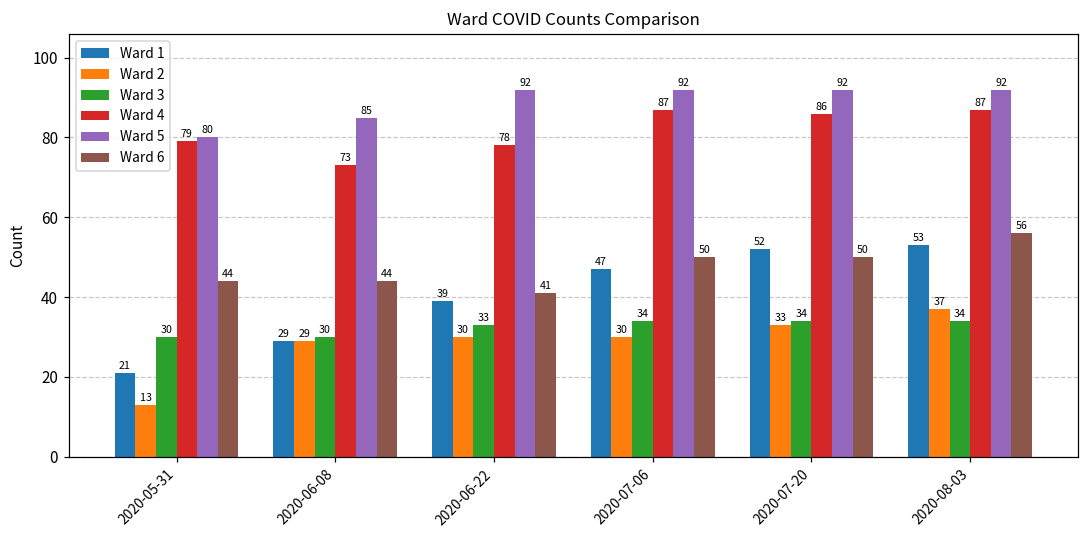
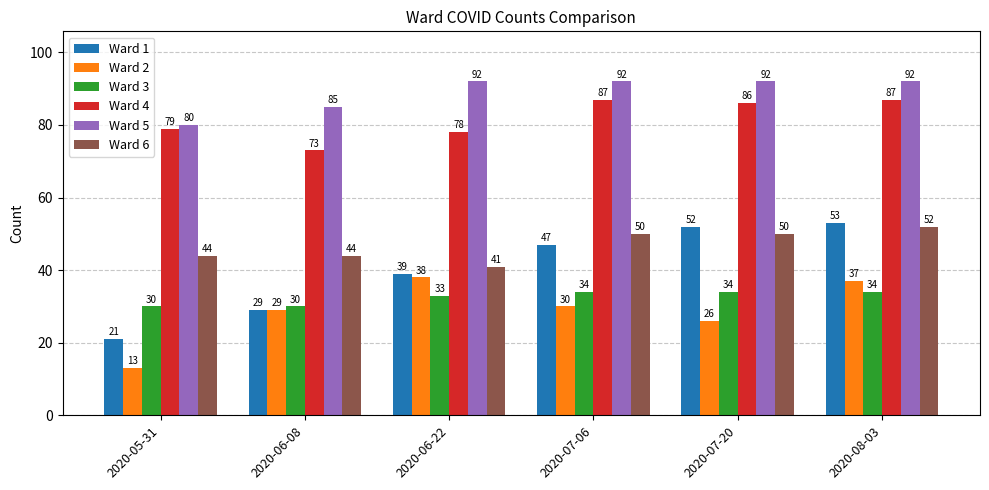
  {
    "Ward 1": {
      "2020-05-31": 21,
      "2020-06-08": 29,
      "2020-06-22": 39,
      "2020-07-06": 47,
      "2020-07-20": 52,
      "2020-08-03": 53
    },
    "Ward 2": {
      "2020-05-31": 13,
      "2020-06-08": 29,
-     "2020-06-22": 30,
+     "2020-06-22": 38,
      "2020-07-06": 30,
-     "2020-07-20": 33,
+     "2020-07-20": 26,
      "2020-08-03": 37
    },
    "Ward 3": {
      "2020-05-31": 30,
      "2020-06-08": 30,
      "2020-06-22": 33,
      "2020-07-06": 34,
      "2020-07-20": 34,
      "2020-08-03": 34
    },
    "Ward 4": {
      "2020-05-31": 79,
      "2020-06-08": 73,
      "2020-06-22": 78,
      "2020-07-06": 87,
      "2020-07-20": 86,
      "2020-08-03": 87
    },
    "Ward 5": {
      "2020-05-31": 80,
      "2020-06-08": 85,
      "2020-06-22": 92,
      "2020-07-06": 92,
      "2020-07-20": 92,
      "2020-08-03": 92
    },
    "Ward 6": {
      "2020-05-31": 44,
      "2020-06-08": 44,
      "2020-06-22": 41,
      "2020-07-06": 50,
      "2020-07-20": 50,
-     "2020-08-03": 56
+     "2020-08-03": 52
    }
  }
